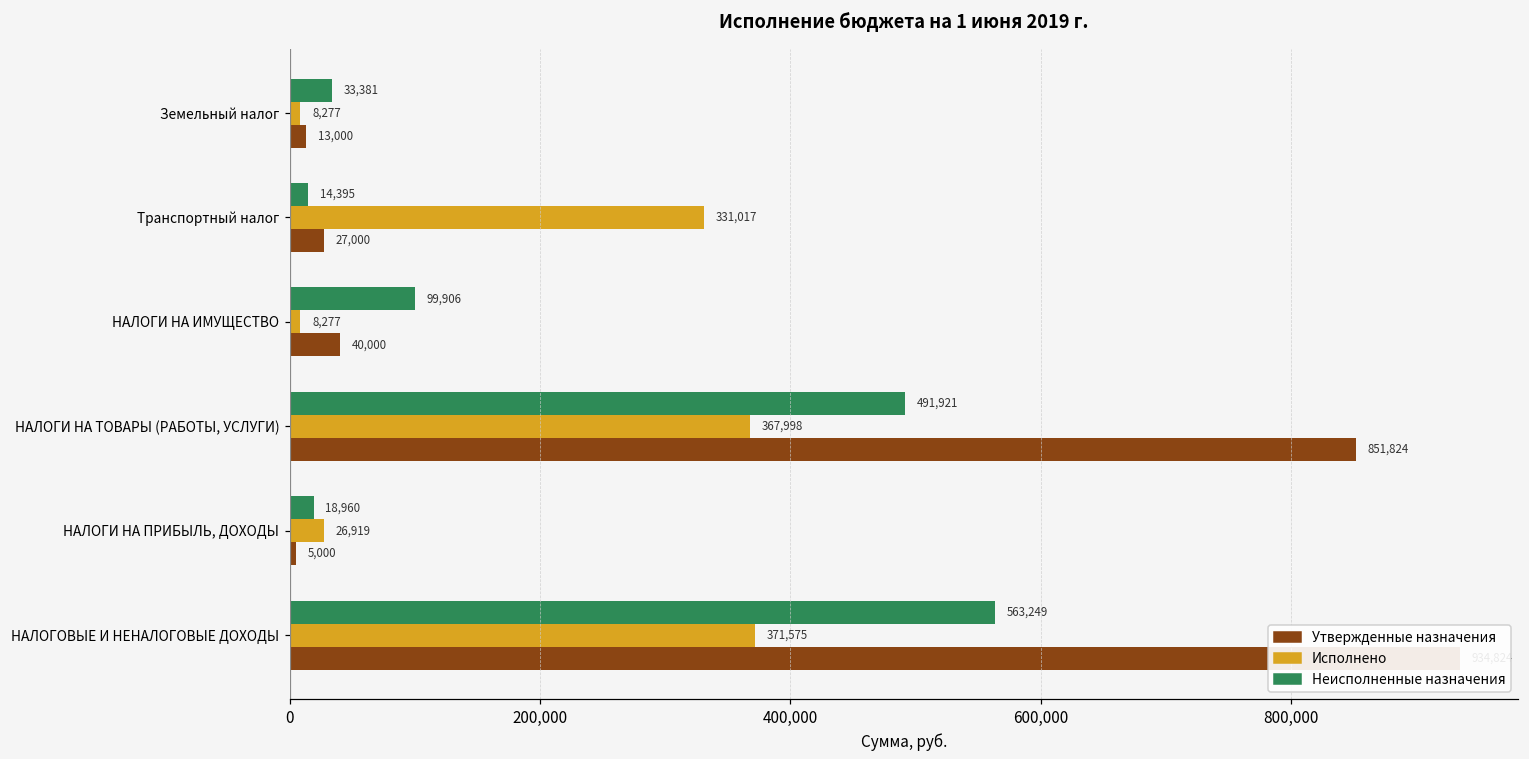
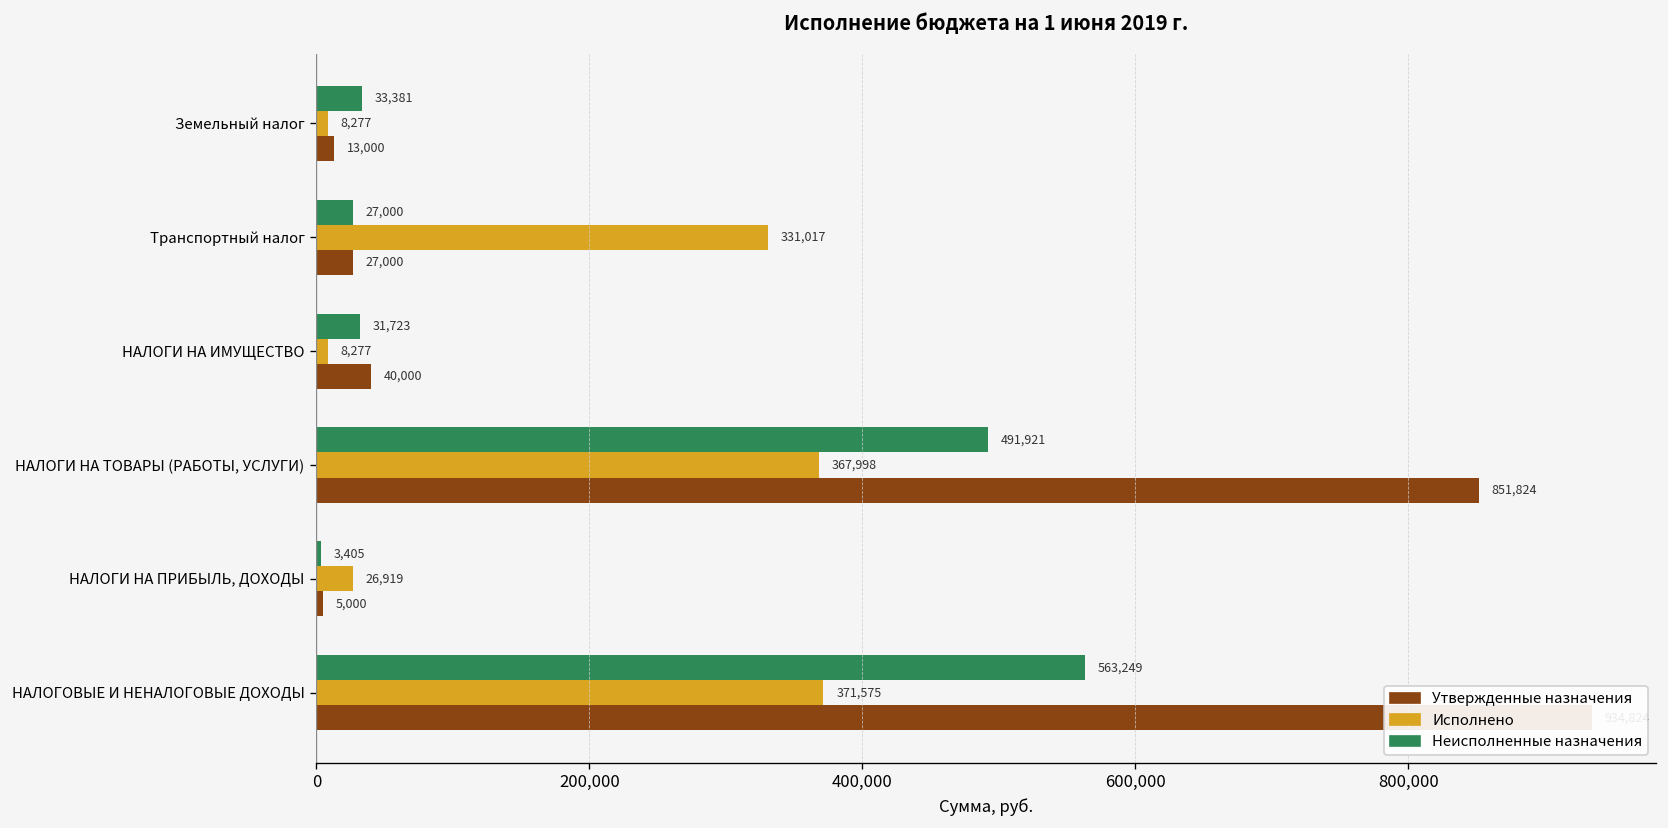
  {
    "Исполнено": {
      "Земельный налог": "8,277",
      "Транспортный налог": "331,017",
      "НАЛОГИ НА ИМУЩЕСТВО": "8,277",
      "НАЛОГИ НА ТОВАРЫ (РАБОТЫ, УСЛУГИ)": "367,998",
      "НАЛОГИ НА ПРИБЫЛЬ, ДОХОДЫ": "26,919",
      "НАЛОГОВЫЕ И НЕНАЛОГОВЫЕ ДОХОДЫ": "371,575"
    },
    "Неисполненные назначения": {
      "Земельный налог": "33,381",
-     "Транспортный налог": "14,395",
-     "НАЛОГИ НА ИМУЩЕСТВО": "99,906",
+     "Транспортный налог": "27,000",
+     "НАЛОГИ НА ИМУЩЕСТВО": "31,723",
      "НАЛОГИ НА ТОВАРЫ (РАБОТЫ, УСЛУГИ)": "491,921",
-     "НАЛОГИ НА ПРИБЫЛЬ, ДОХОДЫ": "18,960",
+     "НАЛОГИ НА ПРИБЫЛЬ, ДОХОДЫ": "3,405",
      "НАЛОГОВЫЕ И НЕНАЛОГОВЫЕ ДОХОДЫ": "563,249"
    }
  }
